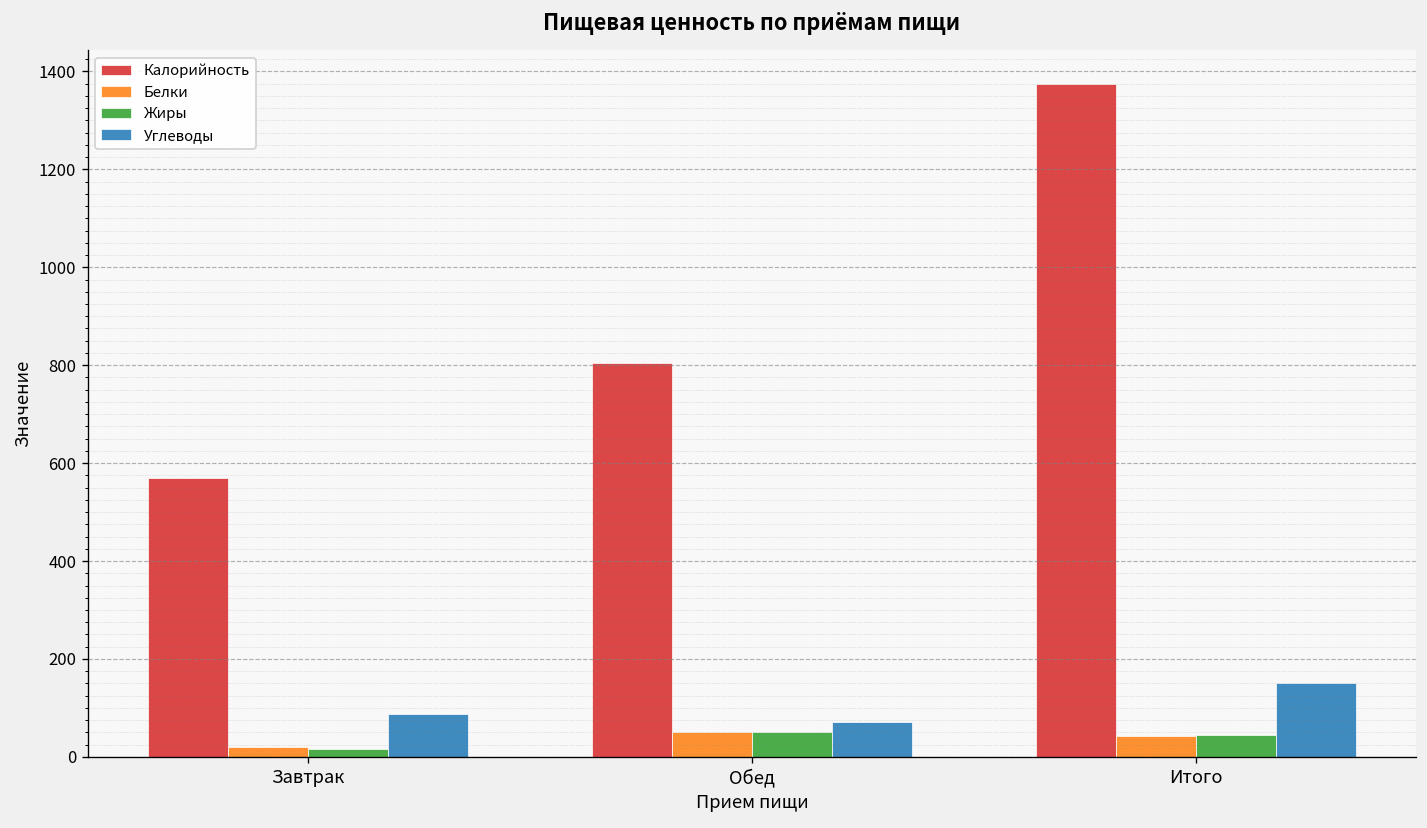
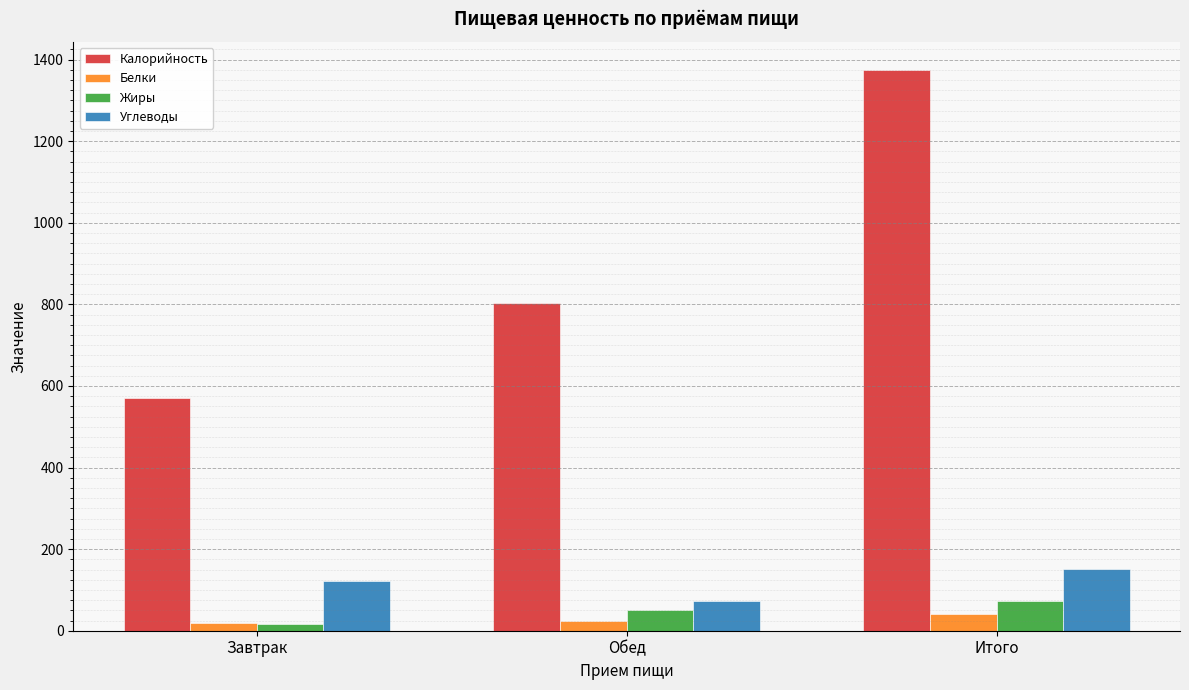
  {
    "Калорийность": {
      "Завтрак": 570,
      "Обед": 800,
      "Итого": 1370
    },
    "Белки": {
      "Завтрак": 20,
-     "Обед": 50,
+     "Обед": 20,
      "Итого": 40
    },
    "Жиры": {
      "Завтрак": 20,
      "Обед": 50,
-     "Итого": 40
+     "Итого": 70
    },
    "Углеводы": {
-     "Завтрак": 90,
+     "Завтрак": 120,
      "Обед": 70,
      "Итого": 150
    }
  }
